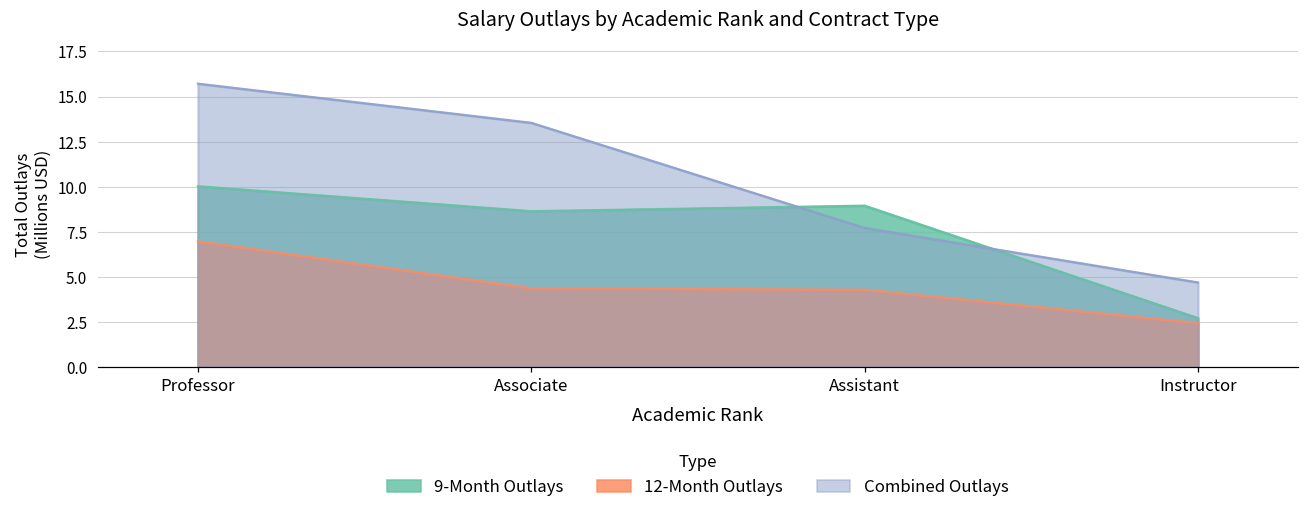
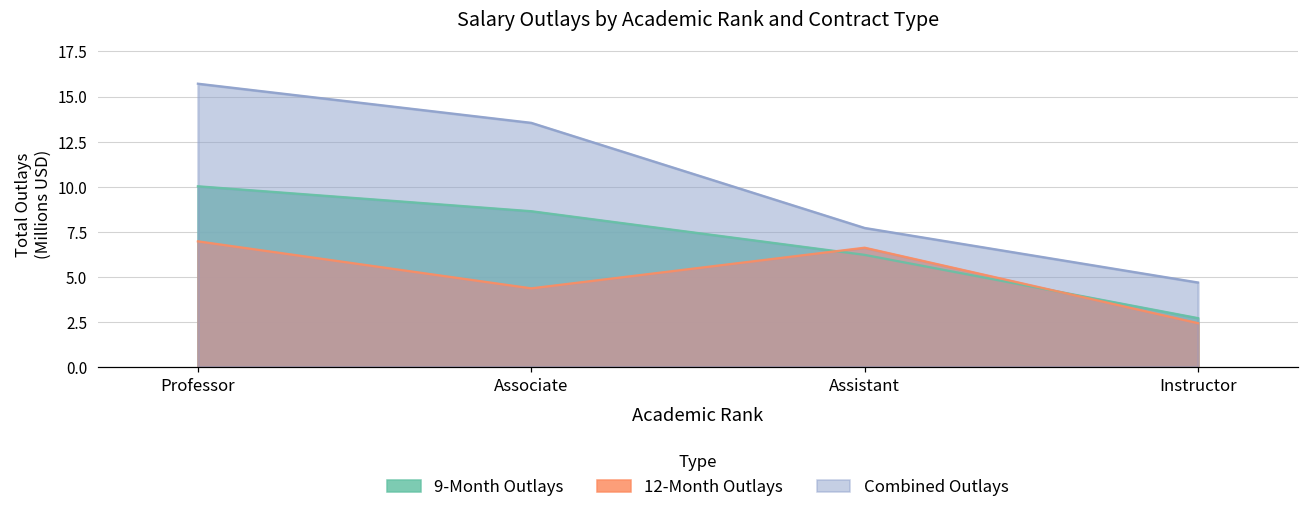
  {
    "9-Month Outlays": {
      "Professor": 10.0,
      "Associate": 8.6,
-     "Assistant": 8.9,
+     "Assistant": 6.2,
      "Instructor": 2.7
    },
    "12-Month Outlays": {
      "Professor": 7.0,
      "Associate": 4.4,
-     "Assistant": 4.3,
+     "Assistant": 6.6,
      "Instructor": 2.4
    },
    "Combined Outlays": {
      "Professor": 15.7,
      "Associate": 13.5,
      "Assistant": 7.7,
      "Instructor": 4.7
    }
  }
